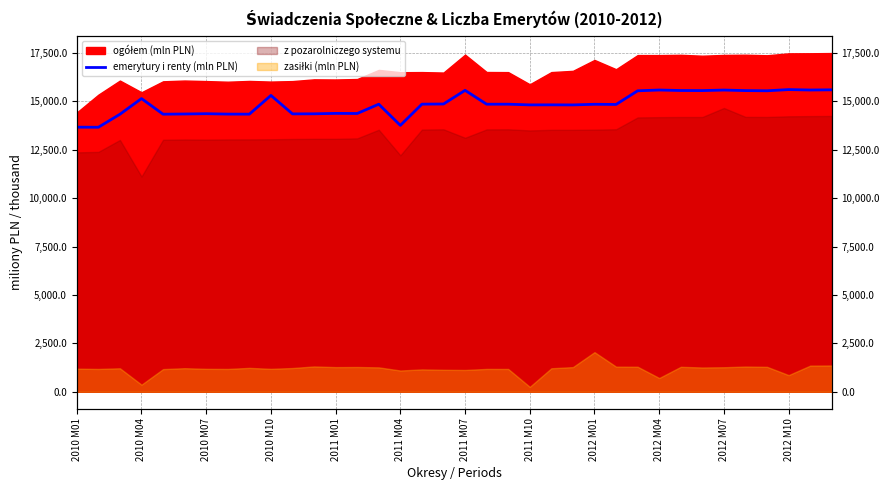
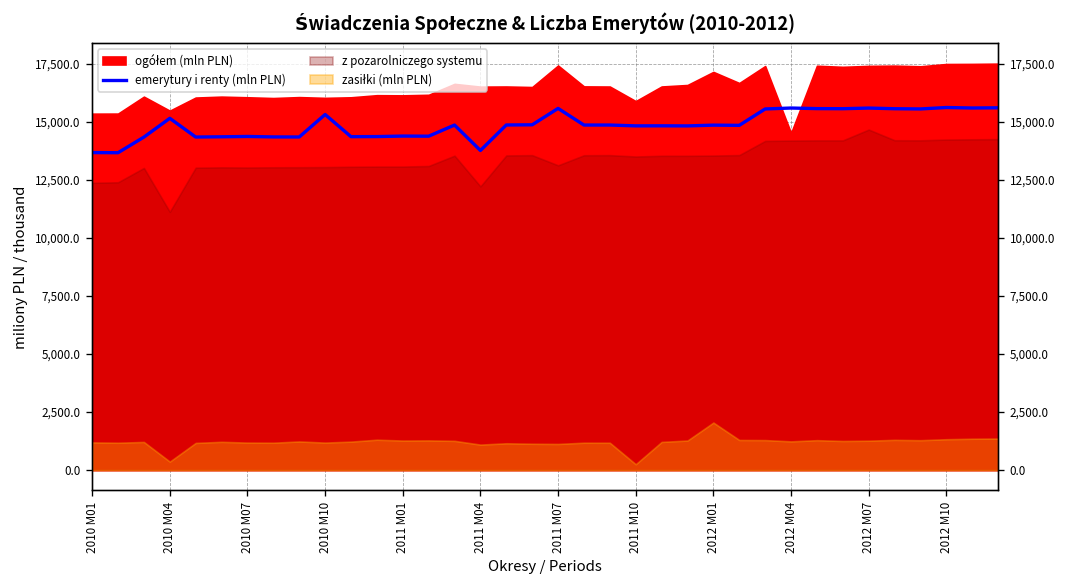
  {
    "ogółem (mln PLN)": {
-     "2010 M01": "14,400",
+     "2010 M01": "15,300",
      "2010 M04": "15,500",
      "2010 M07": "16,100",
      "2010 M10": "16,000",
      "2011 M01": "16,100",
      "2011 M07": "17,400",
      "2011 M10": "15,900",
      "2012 M01": "17,100",
-     "2012 M04": "17,400",
+     "2012 M04": "14,500",
      "2012 M07": "17,400",
      "2012 M10": "17,500"
    },
    "emerytury i renty (mln PLN)": {
      "2010 M01": "13,700",
      "2010 M04": "15,100",
      "2010 M07": "14,400",
      "2010 M10": "15,300",
      "2011 M01": "14,400",
      "2011 M04": "13,800",
      "2011 M07": "15,600",
      "2011 M10": "14,800",
      "2012 M01": "14,900",
      "2012 M04": "15,600",
      "2012 M07": "15,600",
      "2012 M10": "15,600"
    },
    "z pozarolniczego systemu": {
      "2010 M01": "12,400",
      "2010 M04": "11,100",
      "2010 M07": "13,000",
      "2010 M10": "13,000",
      "2011 M01": "13,100",
      "2011 M04": "12,200",
      "2011 M07": "13,100",
      "2011 M10": "13,500",
      "2012 M01": "13,500",
      "2012 M04": "14,200",
      "2012 M07": "14,700",
      "2012 M10": "14,200"
    },
    "zasiłki (mln PLN)": {
      "2010 M01": "1,200",
      "2010 M04": "400",
      "2010 M07": "1,200",
      "2010 M10": "1,200",
      "2011 M01": "1,300",
      "2011 M04": "1,100",
      "2011 M07": "1,100",
      "2011 M10": "300",
      "2012 M01": "2,000",
-     "2012 M04": "700",
+     "2012 M04": "1,200",
      "2012 M07": "1,300",
-     "2012 M10": "900"
+     "2012 M10": "1,300"
    }
  }
